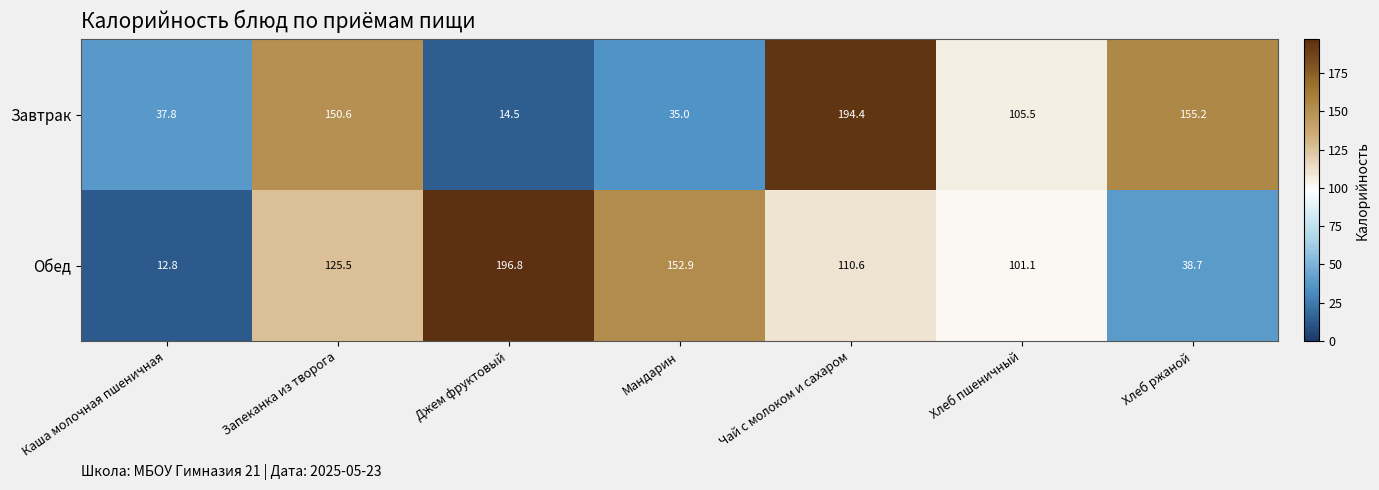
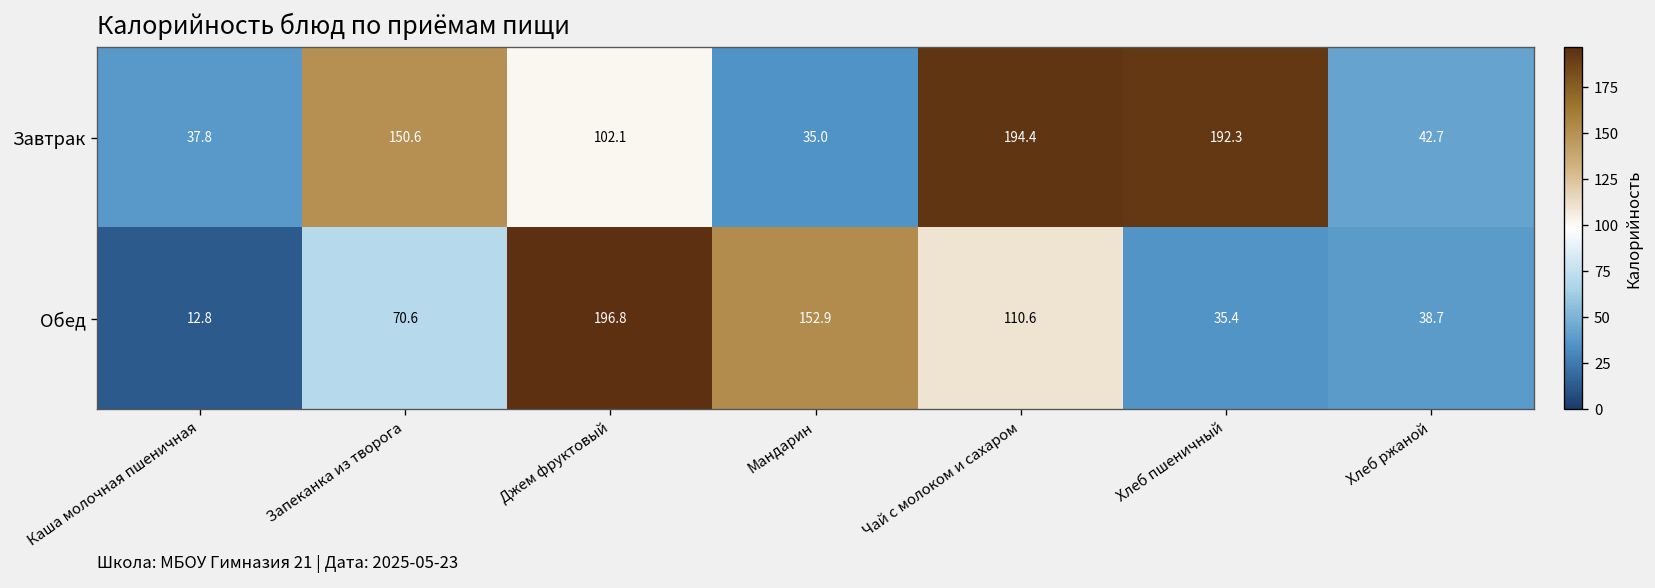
  {
    "Завтрак": {
      "Каша молочная пшеничная": 37.8,
      "Запеканка из творога": 150.6,
-     "Джем фруктовый": 14.5,
+     "Джем фруктовый": 102.1,
      "Мандарин": 35.0,
      "Чай с молоком и сахаром": 194.4,
-     "Хлеб пшеничный": 105.5,
-     "Хлеб ржаной": 155.2
+     "Хлеб пшеничный": 192.3,
+     "Хлеб ржаной": 42.7
    },
    "Обед": {
      "Каша молочная пшеничная": 12.8,
-     "Запеканка из творога": 125.5,
+     "Запеканка из творога": 70.6,
      "Джем фруктовый": 196.8,
      "Мандарин": 152.9,
      "Чай с молоком и сахаром": 110.6,
-     "Хлеб пшеничный": 101.1,
+     "Хлеб пшеничный": 35.4,
      "Хлеб ржаной": 38.7
    }
  }
